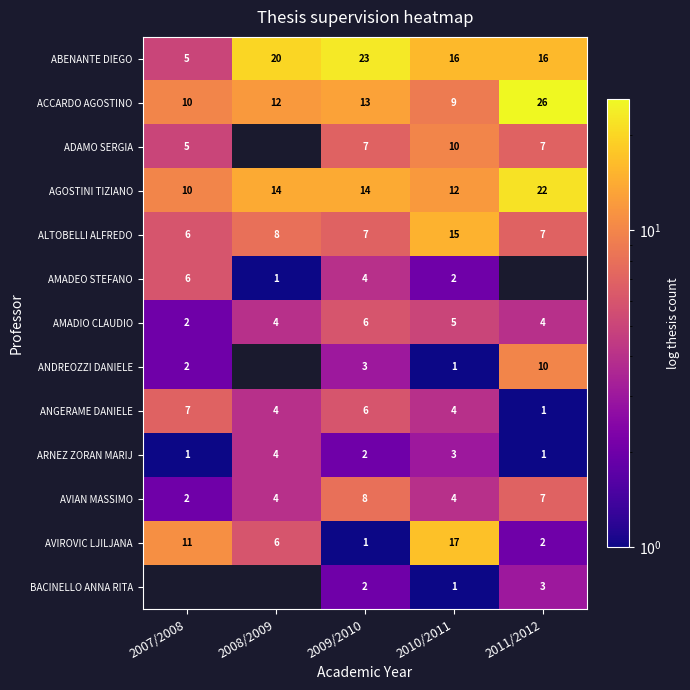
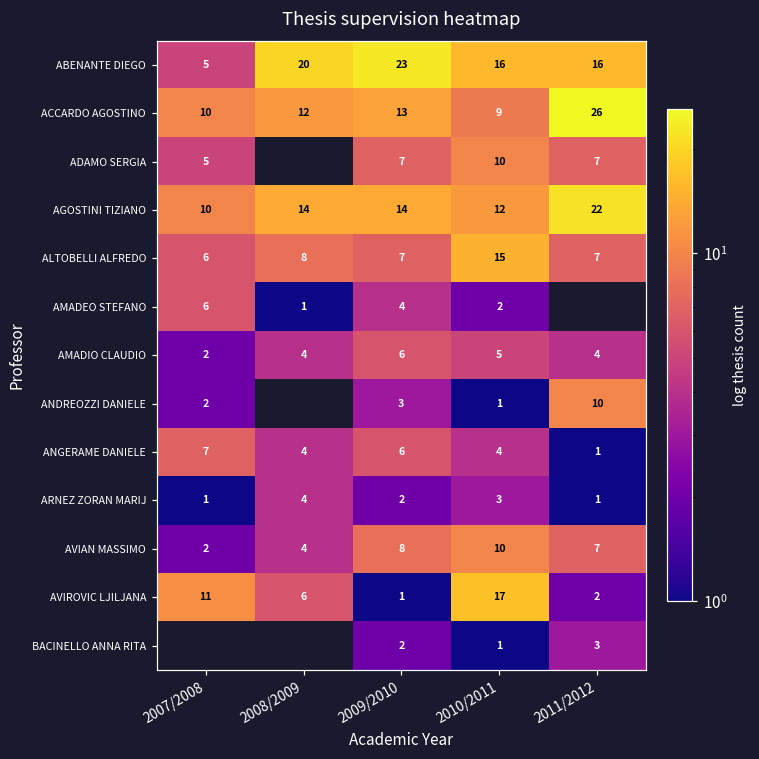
  {
    "ABENANTE DIEGO": {
      "2007/2008": 5,
      "2008/2009": 20,
      "2009/2010": 23,
      "2010/2011": 16,
      "2011/2012": 16
    },
    "ACCARDO AGOSTINO": {
      "2007/2008": 10,
      "2008/2009": 12,
      "2009/2010": 13,
      "2010/2011": 9,
      "2011/2012": 26
    },
    "ADAMO SERGIA": {
      "2007/2008": 5,
      "2009/2010": 7,
      "2010/2011": 10,
      "2011/2012": 7
    },
    "AGOSTINI TIZIANO": {
      "2007/2008": 10,
      "2008/2009": 14,
      "2009/2010": 14,
      "2010/2011": 12,
      "2011/2012": 22
    },
    "ALTOBELLI ALFREDO": {
      "2007/2008": 6,
      "2008/2009": 8,
      "2009/2010": 7,
      "2010/2011": 15,
      "2011/2012": 7
    },
    "AMADEO STEFANO": {
      "2007/2008": 6,
      "2008/2009": 1,
      "2009/2010": 4,
      "2010/2011": 2
    },
    "AMADIO CLAUDIO": {
      "2007/2008": 2,
      "2008/2009": 4,
      "2009/2010": 6,
      "2010/2011": 5,
      "2011/2012": 4
    },
    "ANDREOZZI DANIELE": {
      "2007/2008": 2,
      "2009/2010": 3,
      "2010/2011": 1,
      "2011/2012": 10
    },
    "ANGERAME DANIELE": {
      "2007/2008": 7,
      "2008/2009": 4,
      "2009/2010": 6,
      "2010/2011": 4,
      "2011/2012": 1
    },
    "ARNEZ ZORAN MARIJ": {
      "2007/2008": 1,
      "2008/2009": 4,
      "2009/2010": 2,
      "2010/2011": 3,
      "2011/2012": 1
    },
    "AVIAN MASSIMO": {
      "2007/2008": 2,
      "2008/2009": 4,
      "2009/2010": 8,
-     "2010/2011": 4,
+     "2010/2011": 10,
      "2011/2012": 7
    },
    "AVIROVIC LJILJANA": {
      "2007/2008": 11,
      "2008/2009": 6,
      "2009/2010": 1,
      "2010/2011": 17,
      "2011/2012": 2
    },
    "BACINELLO ANNA RITA": {
      "2009/2010": 2,
      "2010/2011": 1,
      "2011/2012": 3
    }
  }
